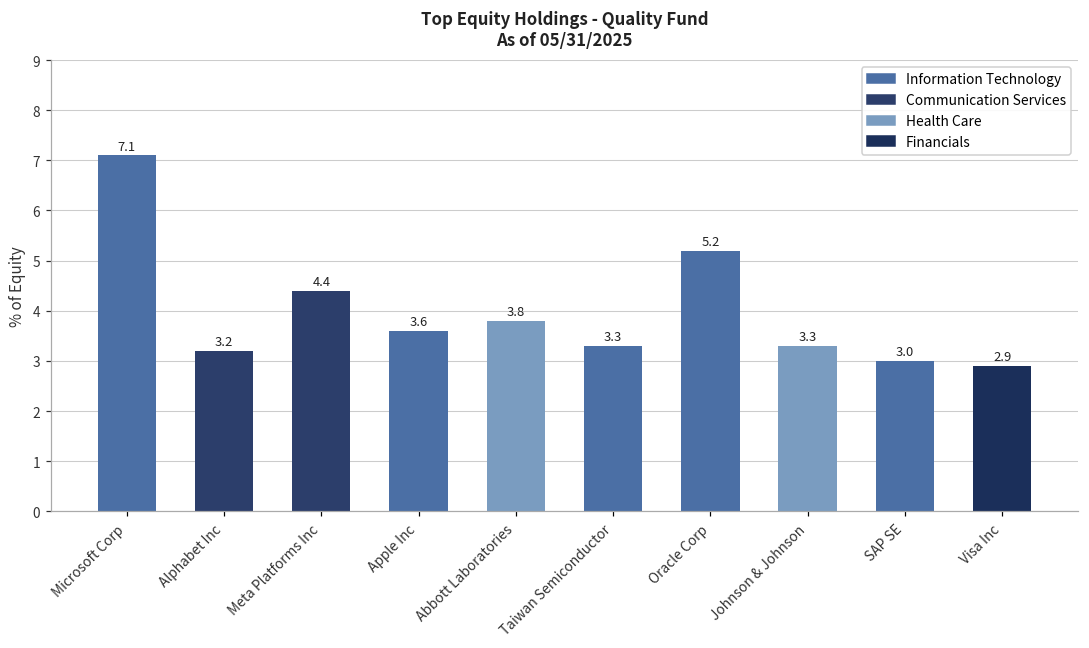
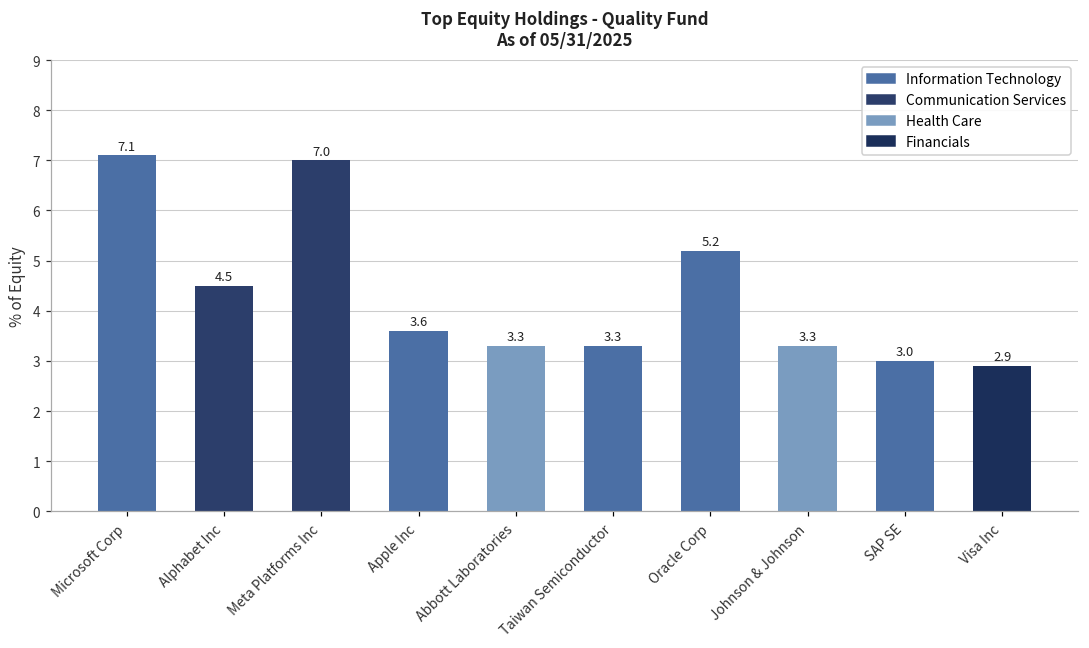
  {
    "Microsoft Corp": 7.1,
-   "Alphabet Inc": 3.2,
-   "Meta Platforms Inc": 4.4,
+   "Alphabet Inc": 4.5,
+   "Meta Platforms Inc": 7.0,
    "Apple Inc": 3.6,
-   "Abbott Laboratories": 3.8,
+   "Abbott Laboratories": 3.3,
    "Taiwan Semiconductor": 3.3,
    "Oracle Corp": 5.2,
    "Johnson & Johnson": 3.3,
    "SAP SE": 3.0,
    "Visa Inc": 2.9
  }
